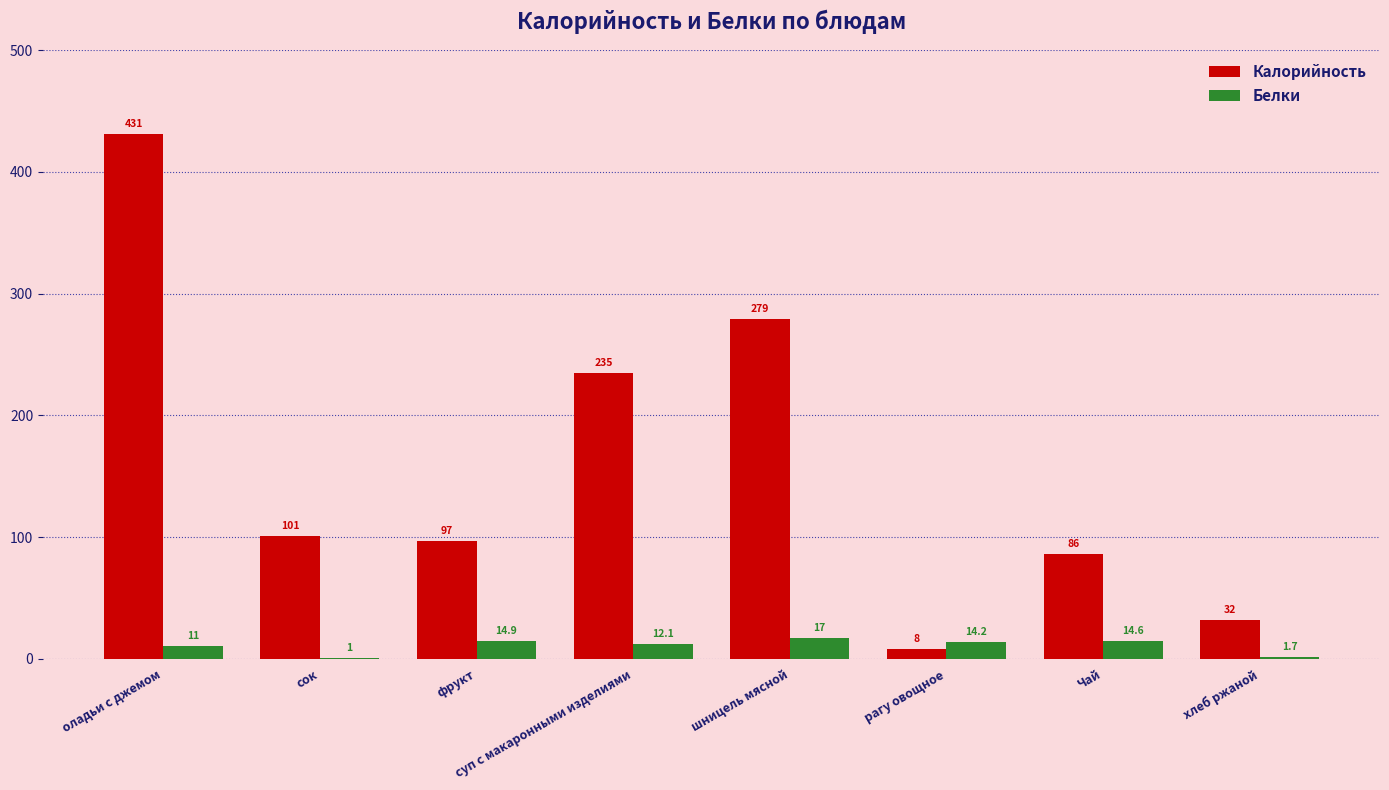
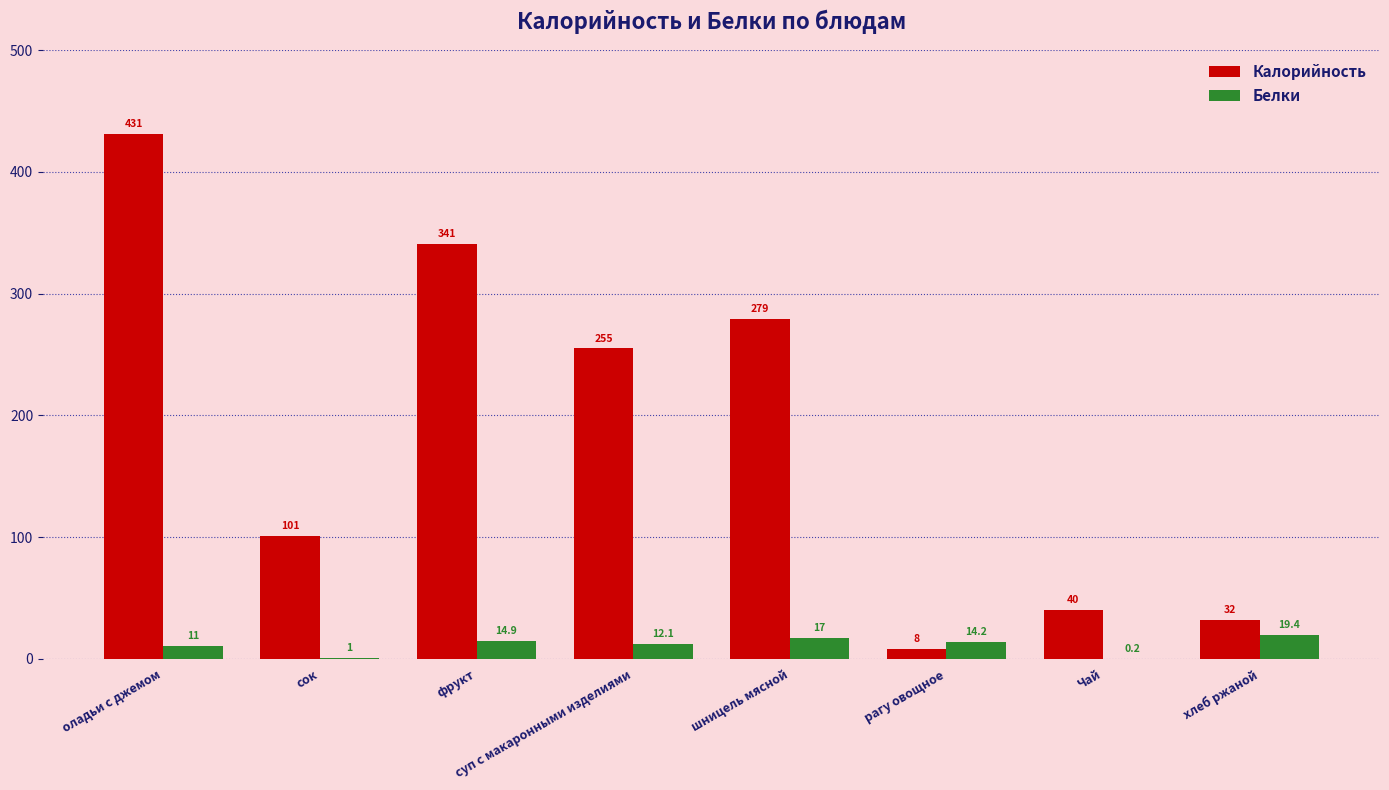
  {
    "Калорийность": {
      "оладьи с джемом": 431,
      "сок": 101,
-     "фрукт": 97,
-     "суп с макаронными изделиями": 235,
+     "фрукт": 341,
+     "суп с макаронными изделиями": 255,
      "шницель мясной": 279,
      "рагу овощное": 8,
-     "Чай": 86,
+     "Чай": 40,
      "хлеб ржаной": 32
    },
    "Белки": {
      "оладьи с джемом": 11,
      "сок": 1,
      "фрукт": 14.9,
      "суп с макаронными изделиями": 12.1,
      "шницель мясной": 17,
      "рагу овощное": 14.2,
-     "Чай": 14.6,
-     "хлеб ржаной": 1.7
+     "Чай": 0.2,
+     "хлеб ржаной": 19.4
    }
  }
